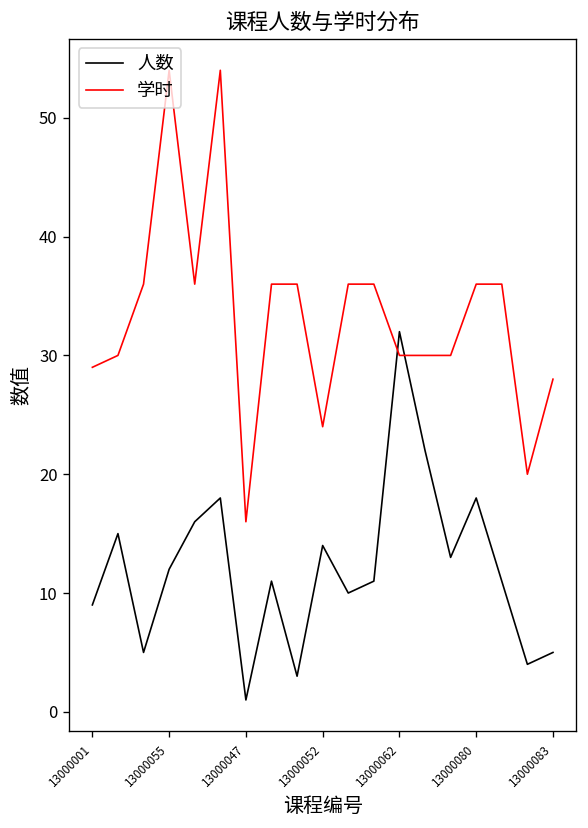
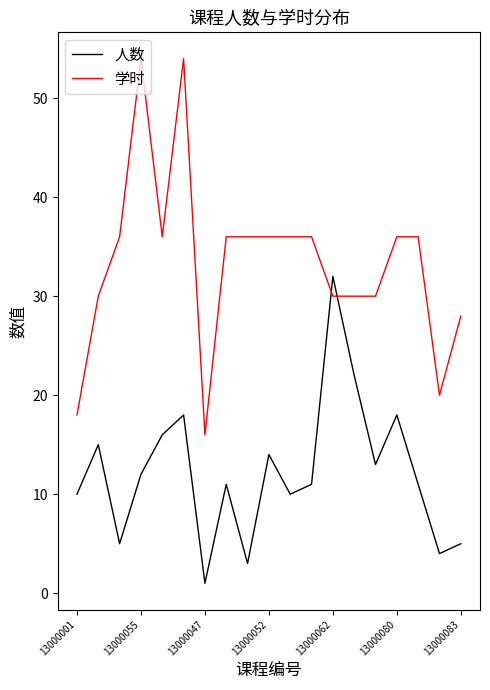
  {
    "人数": {
-     "13000001": 9,
+     "13000001": 10,
      "13000055": 12,
      "13000047": 1,
      "13000052": 14,
      "13000062": 32,
      "13000080": 18,
      "13000083": 5
    },
    "学时": {
-     "13000001": 29,
+     "13000001": 18,
      "13000047": 16,
-     "13000052": 24,
+     "13000052": 36,
      "13000062": 30,
      "13000080": 36,
      "13000083": 28
    }
  }
